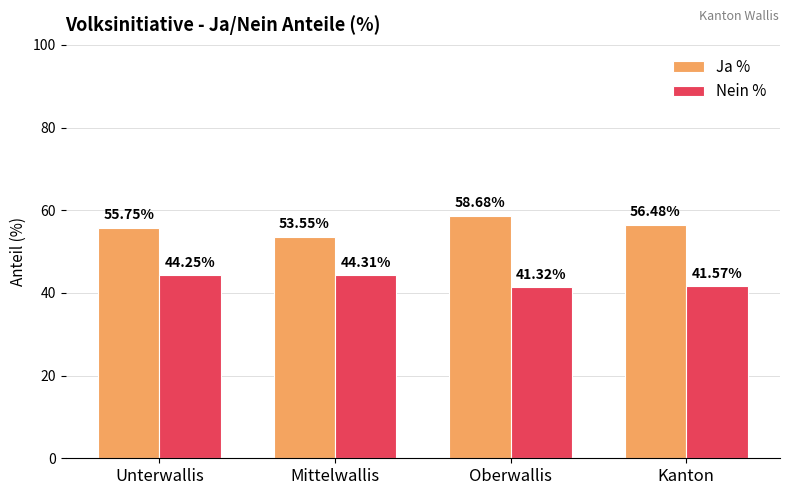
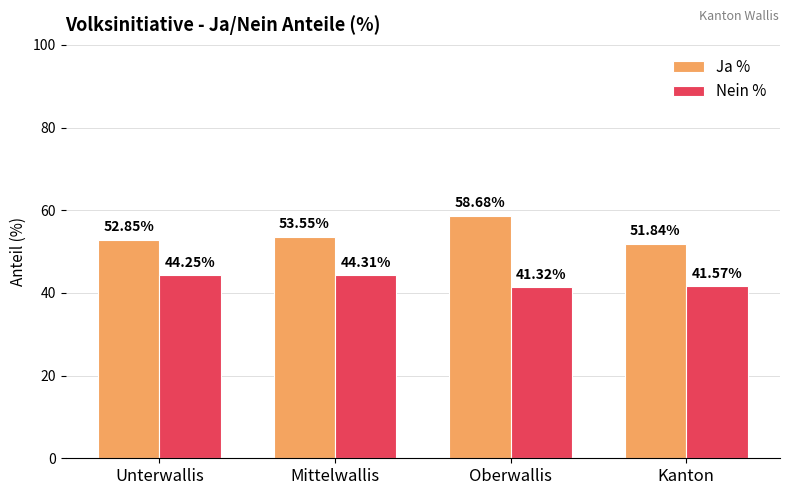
  {
    "Ja %": {
-     "Unterwallis": "55.75%",
+     "Unterwallis": "52.85%",
      "Mittelwallis": "53.55%",
      "Oberwallis": "58.68%",
-     "Kanton": "56.48%"
+     "Kanton": "51.84%"
    },
    "Nein %": {
      "Unterwallis": "44.25%",
      "Mittelwallis": "44.31%",
      "Oberwallis": "41.32%",
      "Kanton": "41.57%"
    }
  }
